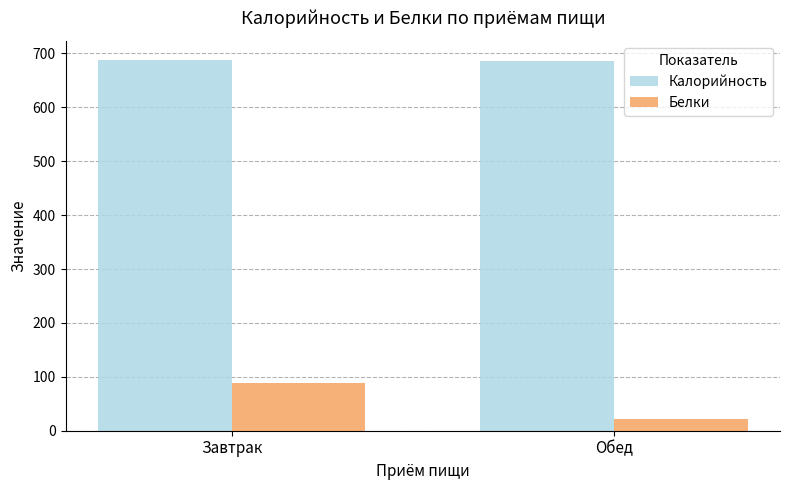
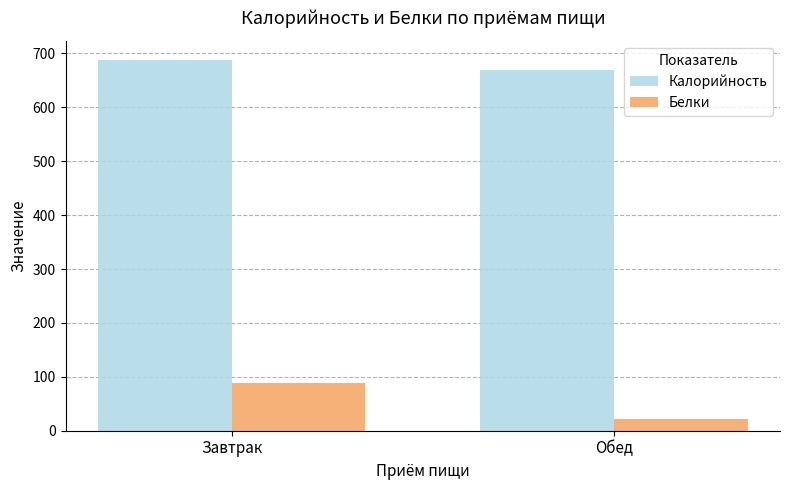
  {
    "Калорийность": {
      "Завтрак": 690,
-     "Обед": 690
+     "Обед": 670
    },
    "Белки": {
      "Завтрак": 90,
      "Обед": 20
    }
  }
